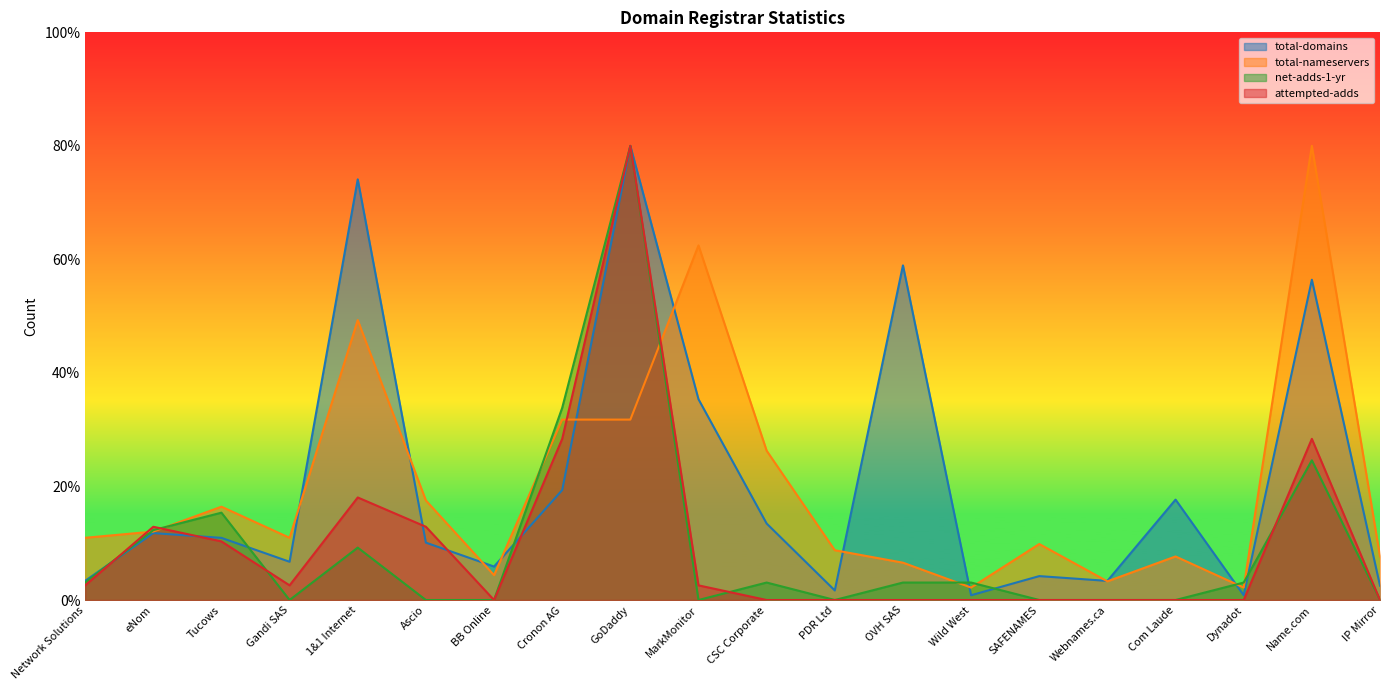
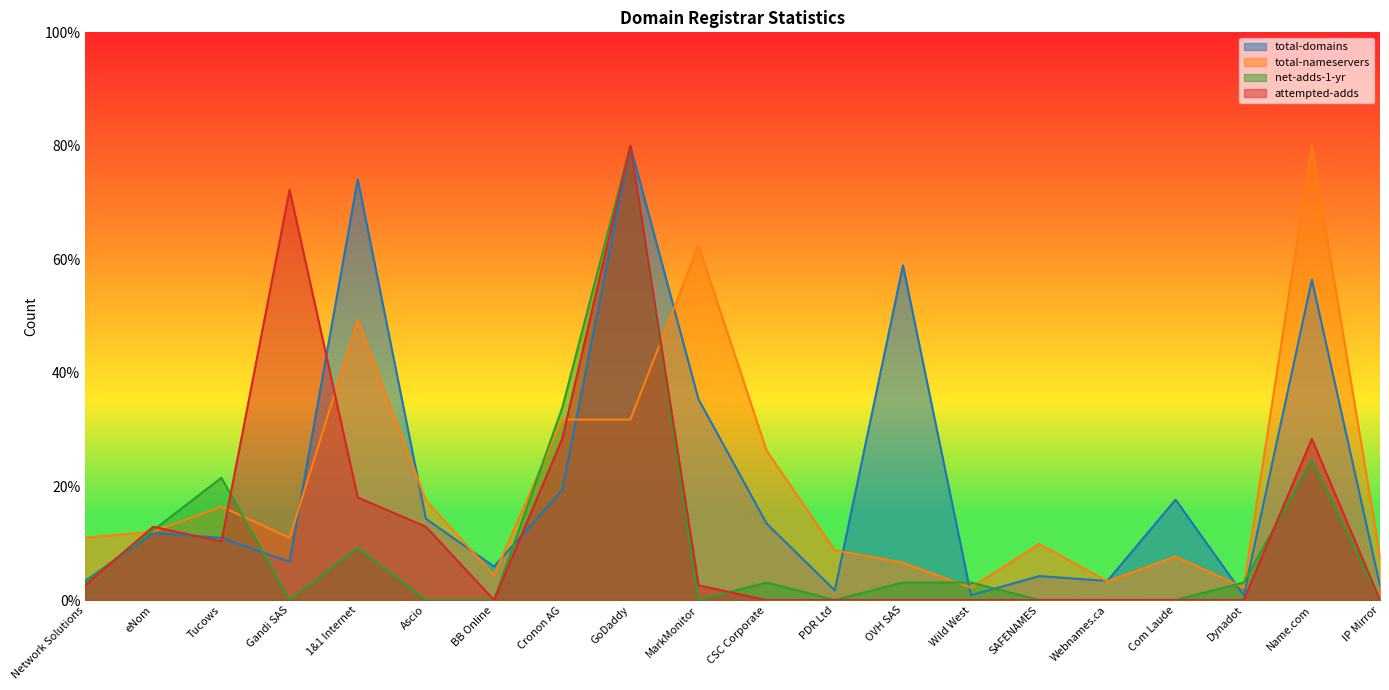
  {
    "total-domains": {
      "Tucows": "11%",
      "Gandi SAS": "7%",
      "1&1 Internet": "74%",
-     "Ascio": "10%",
+     "Ascio": "14%",
      "BB Online": "6%",
      "Cronon AG": "19%",
      "MarkMonitor": "35%",
      "CSC Corporate": "13%",
      "PDR Ltd": "2%",
      "OVH SAS": "59%",
      "Wild West": "1%",
      "SAFENAMES": "4%",
      "Com Laude": "18%",
      "Dynadot": "1%",
      "Name.com": "56%",
      "IP Mirror": "3%"
    },
    "total-nameservers": {
      "Network Solutions": "11%",
      "Tucows": "16%",
      "Gandi SAS": "11%",
      "1&1 Internet": "49%",
      "Ascio": "18%",
      "BB Online": "4%",
      "Cronon AG": "32%",
      "GoDaddy": "32%",
      "MarkMonitor": "62%",
      "CSC Corporate": "26%",
      "PDR Ltd": "9%",
      "OVH SAS": "7%",
      "Wild West": "2%",
      "SAFENAMES": "10%",
      "Com Laude": "8%",
      "Dynadot": "2%",
      "Name.com": "80%",
      "IP Mirror": "8%"
    },
    "net-adds-1-yr": {
-     "Tucows": "15%",
+     "Tucows": "22%",
      "Gandi SAS": "0%",
      "1&1 Internet": "9%",
      "Ascio": "0%",
      "Cronon AG": "34%",
      "MarkMonitor": "0%",
      "CSC Corporate": "3%",
      "OVH SAS": "3%",
      "Wild West": "3%",
      "Dynadot": "3%",
      "Name.com": "25%"
    },
    "attempted-adds": {
      "Network Solutions": "3%",
      "eNom": "13%",
      "Tucows": "10%",
-     "Gandi SAS": "3%",
+     "Gandi SAS": "72%",
      "1&1 Internet": "18%",
      "Ascio": "13%",
      "Cronon AG": "28%",
      "MarkMonitor": "3%",
      "CSC Corporate": "0%",
      "OVH SAS": "0%",
      "Wild West": "0%",
      "Dynadot": "0%",
      "Name.com": "28%"
    }
  }
